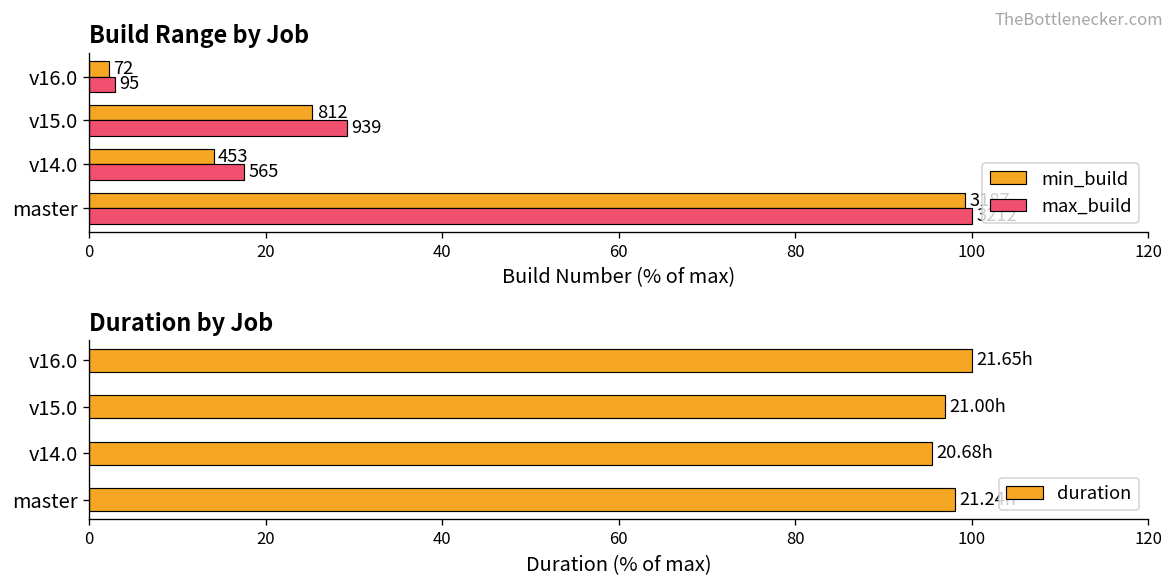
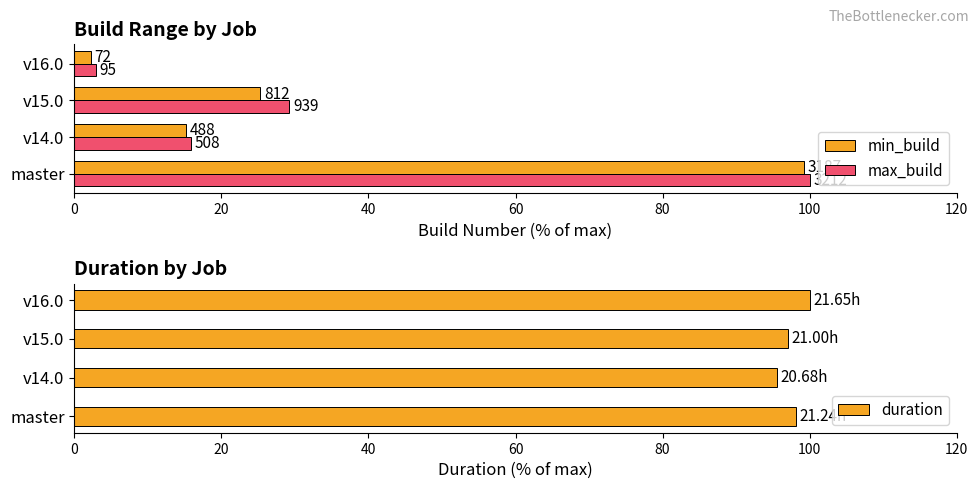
  {
    "Build Range by Job": {
      "min_build": {
-       "v14.0": 453
+       "v14.0": 488
      },
      "max_build": {
-       "v14.0": 565
+       "v14.0": 508
      }
    }
  }
